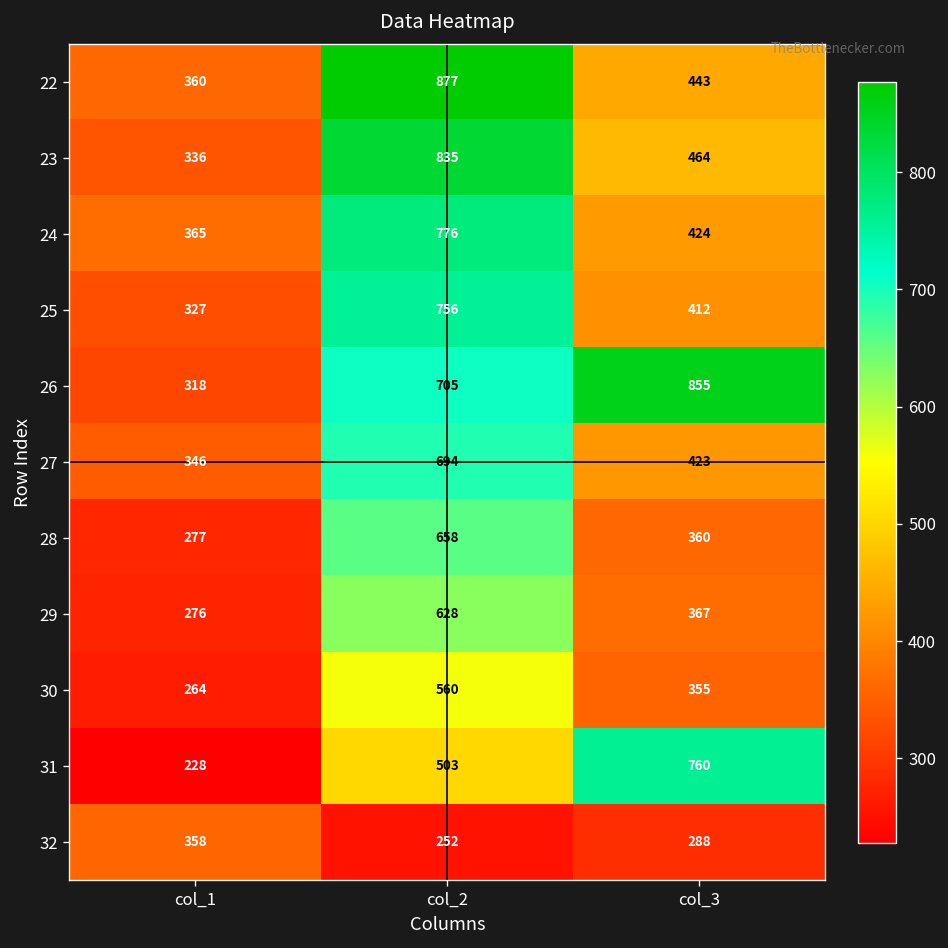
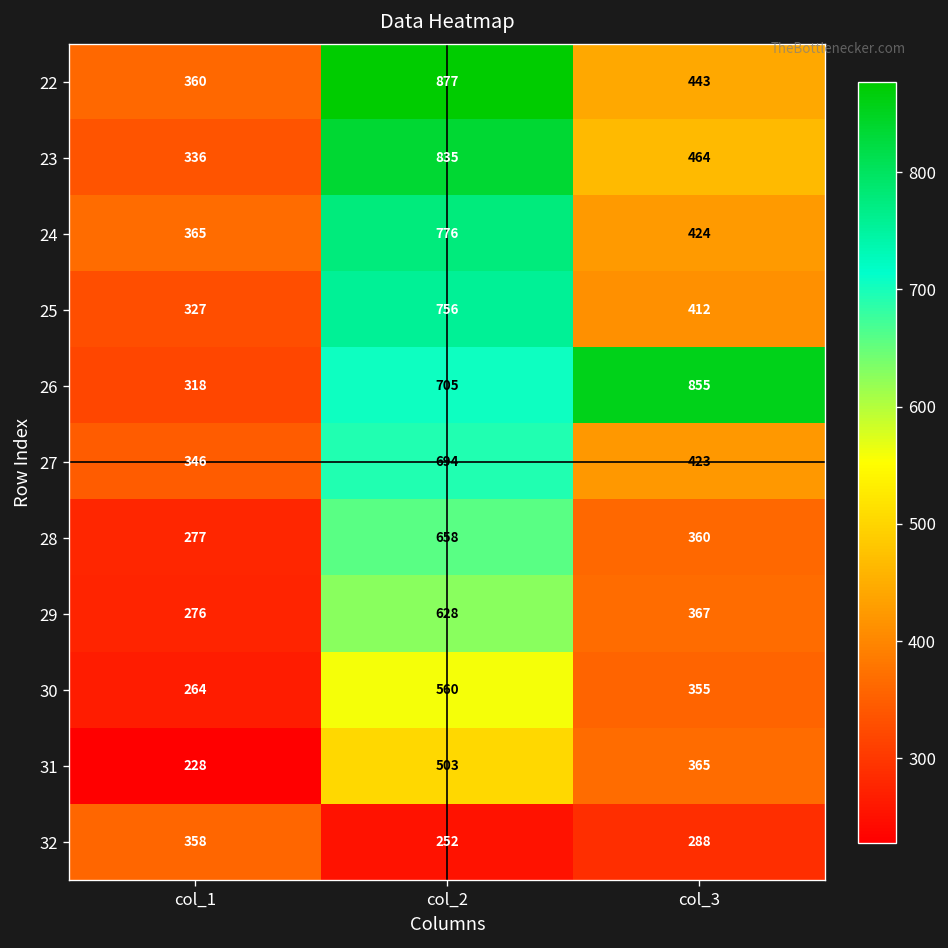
  {
    "22": {
      "col_1": 360,
      "col_2": 877,
      "col_3": 443
    },
    "23": {
      "col_1": 336,
      "col_2": 835,
      "col_3": 464
    },
    "24": {
      "col_1": 365,
      "col_2": 776,
      "col_3": 424
    },
    "25": {
      "col_1": 327,
      "col_2": 756,
      "col_3": 412
    },
    "26": {
      "col_1": 318,
      "col_2": 705,
      "col_3": 855
    },
    "27": {
      "col_1": 346,
      "col_2": 694,
      "col_3": 423
    },
    "28": {
      "col_1": 277,
      "col_2": 658,
      "col_3": 360
    },
    "29": {
      "col_1": 276,
      "col_2": 628,
      "col_3": 367
    },
    "30": {
      "col_1": 264,
      "col_2": 560,
      "col_3": 355
    },
    "31": {
      "col_1": 228,
      "col_2": 503,
-     "col_3": 760
+     "col_3": 365
    },
    "32": {
      "col_1": 358,
      "col_2": 252,
      "col_3": 288
    }
  }
